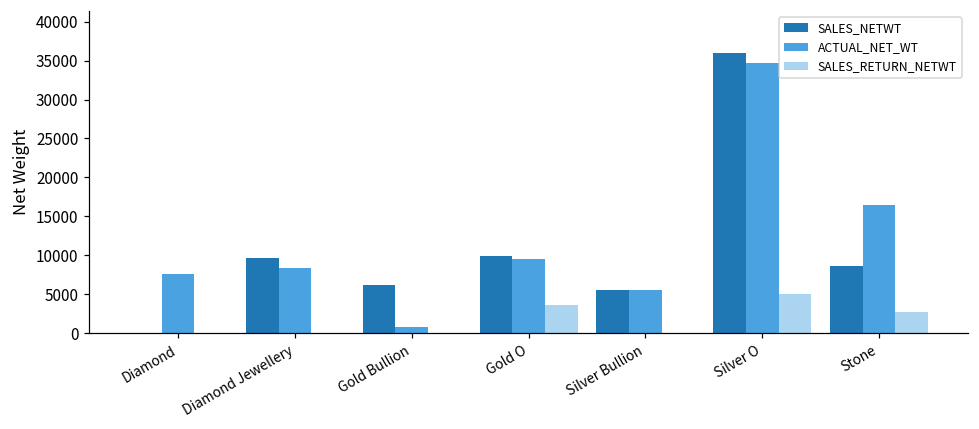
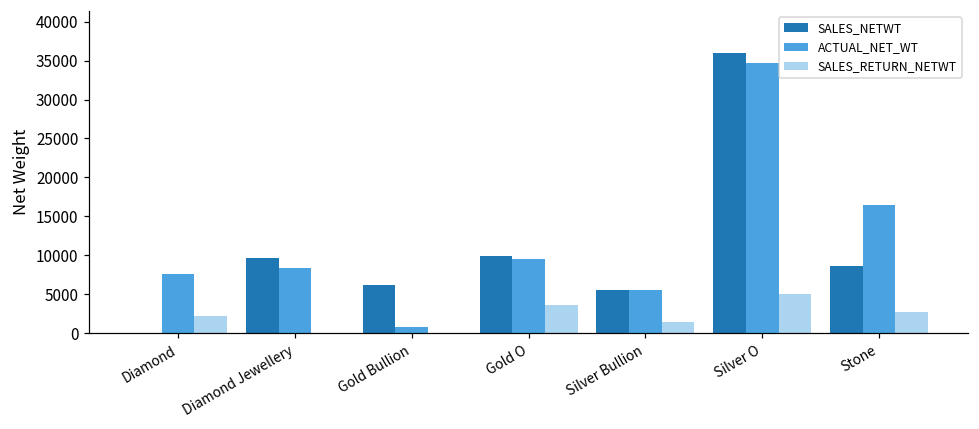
  {
    "SALES_NETWT": {
      "Diamond Jewellery": 10000,
      "Gold Bullion": 6000,
      "Gold O": 10000,
      "Silver Bullion": 6000,
      "Silver O": 36000,
      "Stone": 9000
    },
    "ACTUAL_NET_WT": {
      "Diamond": 8000,
      "Diamond Jewellery": 8000,
      "Gold Bullion": 1000,
      "Gold O": 10000,
      "Silver Bullion": 6000,
      "Silver O": 35000,
      "Stone": 16000
    },
    "SALES_RETURN_NETWT": {
-     "Diamond": 0,
+     "Diamond": 2000,
      "Gold O": 4000,
-     "Silver Bullion": 0,
+     "Silver Bullion": 1000,
      "Silver O": 5000,
      "Stone": 3000
    }
  }
